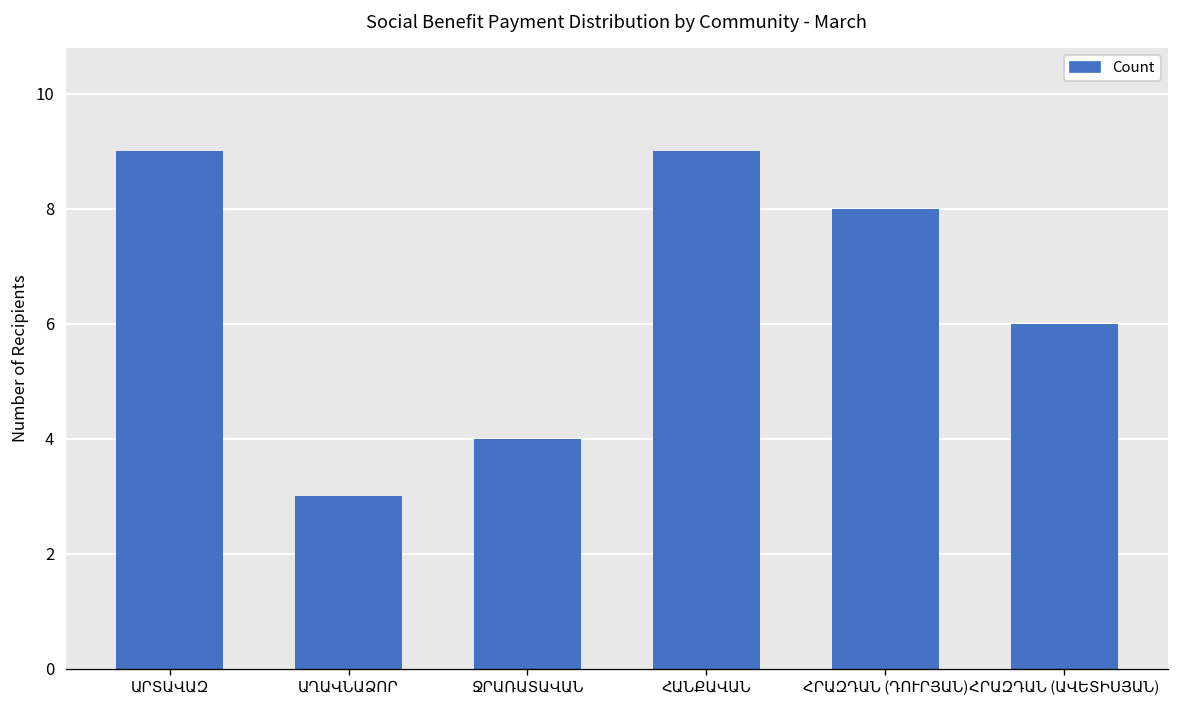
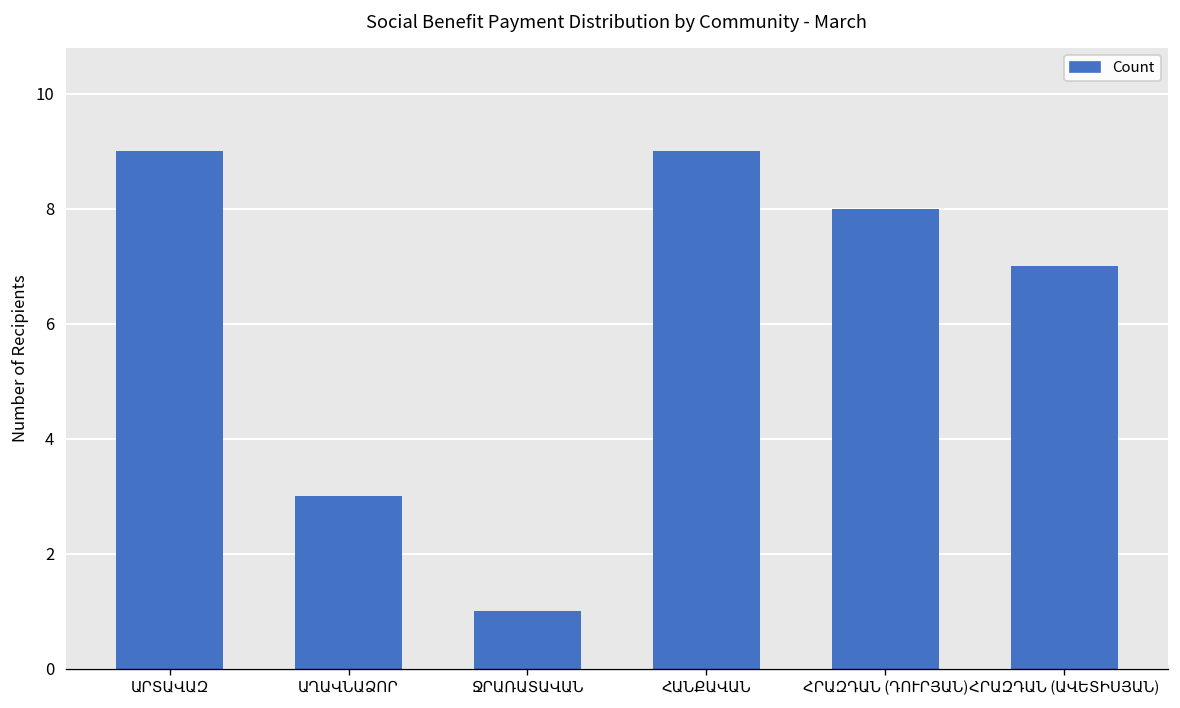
  {
    "ԱՐՏԱՎԱԶ": 9,
    "ԱՂԱՎՆԱՁՈՐ": 3,
-   "ՋՐԱՌԱՏԱՎԱՆ": 4,
+   "ՋՐԱՌԱՏԱՎԱՆ": 1,
    "ՀԱՆՔԱՎԱՆ": 9,
    "ՀՐԱԶԴԱՆ (ԴՈՒՐՅԱՆ)": 8,
-   "ՀՐԱԶԴԱՆ (ԱՎԵՏԻՍՅԱՆ)": 6
+   "ՀՐԱԶԴԱՆ (ԱՎԵՏԻՍՅԱՆ)": 7
  }
